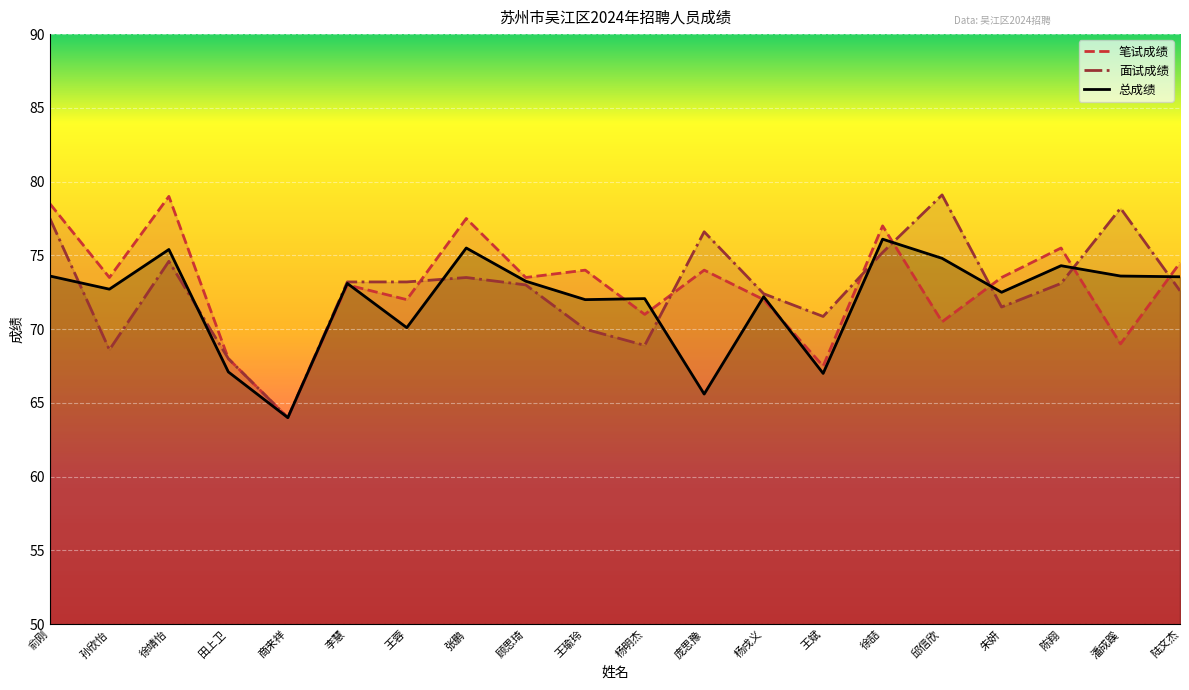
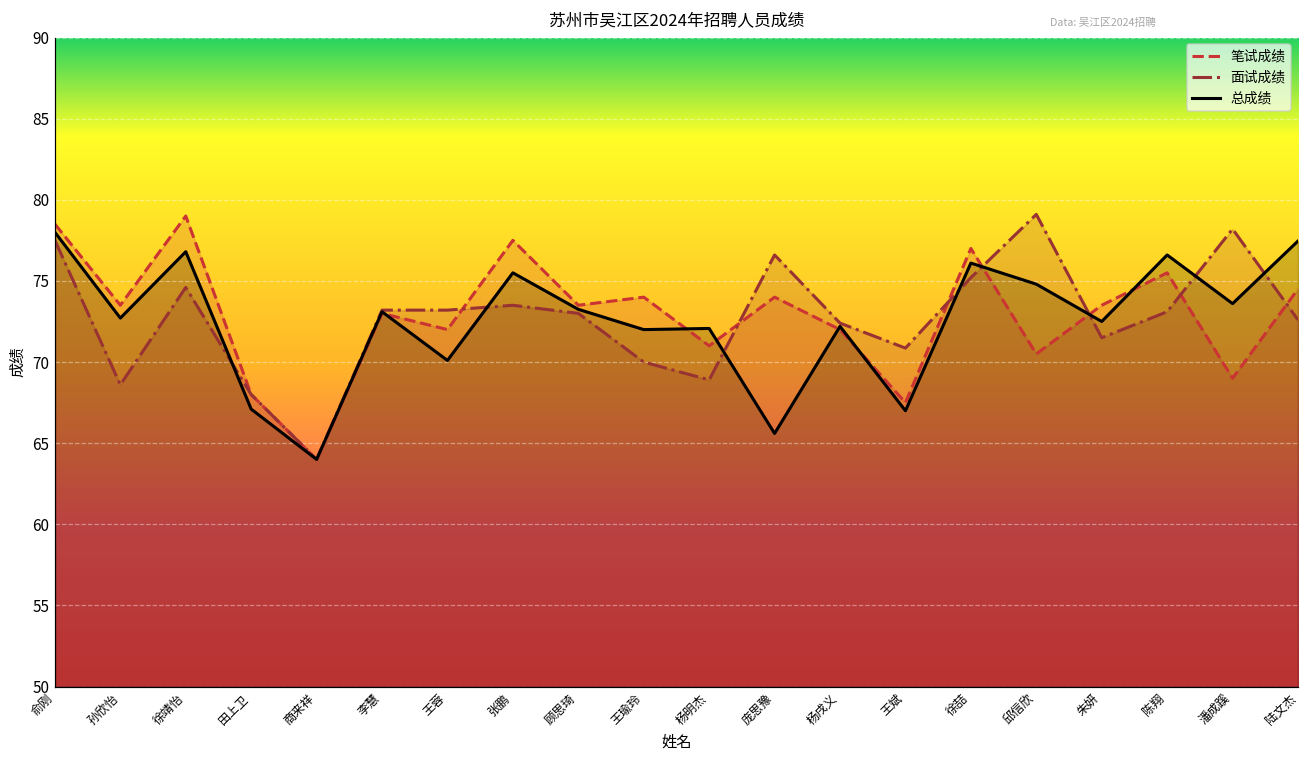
  {
    "总成绩": {
-     "俞刚": 73.6,
+     "俞刚": 78.0,
      "孙欣怡": 72.7,
-     "徐靖怡": 75.4,
+     "徐靖怡": 76.8,
      "田上卫": 67.1,
      "王蓉": 70.1,
      "张鹏": 75.5,
      "顾思琦": 73.3,
      "王瑜玲": 72.0,
      "杨明杰": 72.1,
      "庞思豫": 65.6,
      "杨戌义": 72.2,
      "王斌": 67.0,
      "徐喆": 76.1,
      "邱信欣": 74.8,
      "朱妍": 72.5,
-     "陈翔": 74.3,
+     "陈翔": 76.6,
      "潘成蹊": 73.6,
-     "陆文杰": 73.6
+     "陆文杰": 77.5
    }
  }
